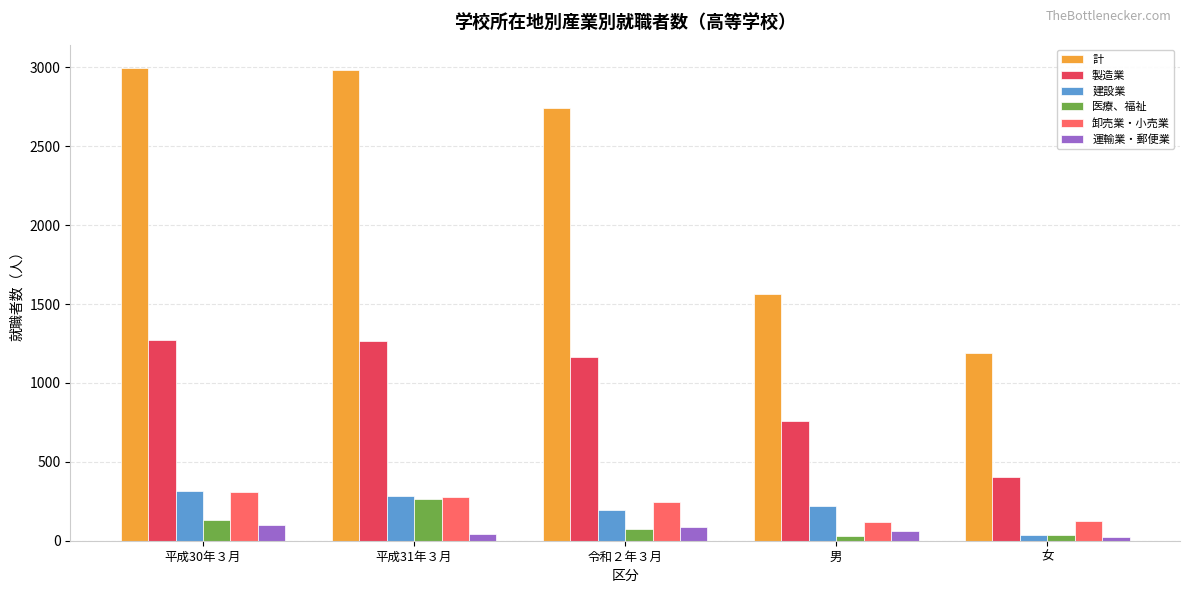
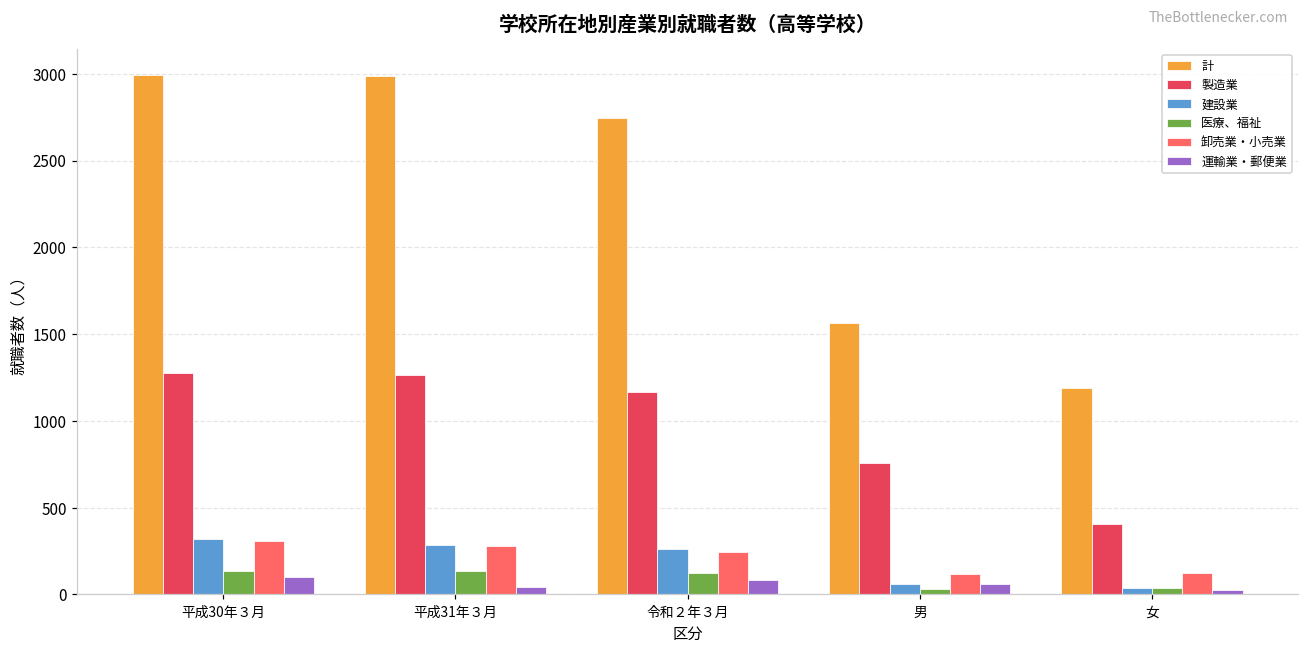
  {
    "計": {
      "平成30年３月": 2990,
      "平成31年３月": 2990,
      "令和２年３月": 2750,
      "男": 1560,
      "女": 1190
    },
    "建設業": {
      "平成30年３月": 320,
      "平成31年３月": 290,
-     "令和２年３月": 200,
-     "男": 220,
+     "令和２年３月": 260,
+     "男": 60,
      "女": 40
    },
    "医療、福祉": {
      "平成30年３月": 130,
-     "平成31年３月": 260,
-     "令和２年３月": 70,
+     "平成31年３月": 130,
+     "令和２年３月": 130,
      "男": 30,
      "女": 40
    },
    "運輸業・郵便業": {
      "平成30年３月": 100,
      "平成31年３月": 40,
      "令和２年３月": 90,
      "男": 60,
      "女": 30
    }
  }
